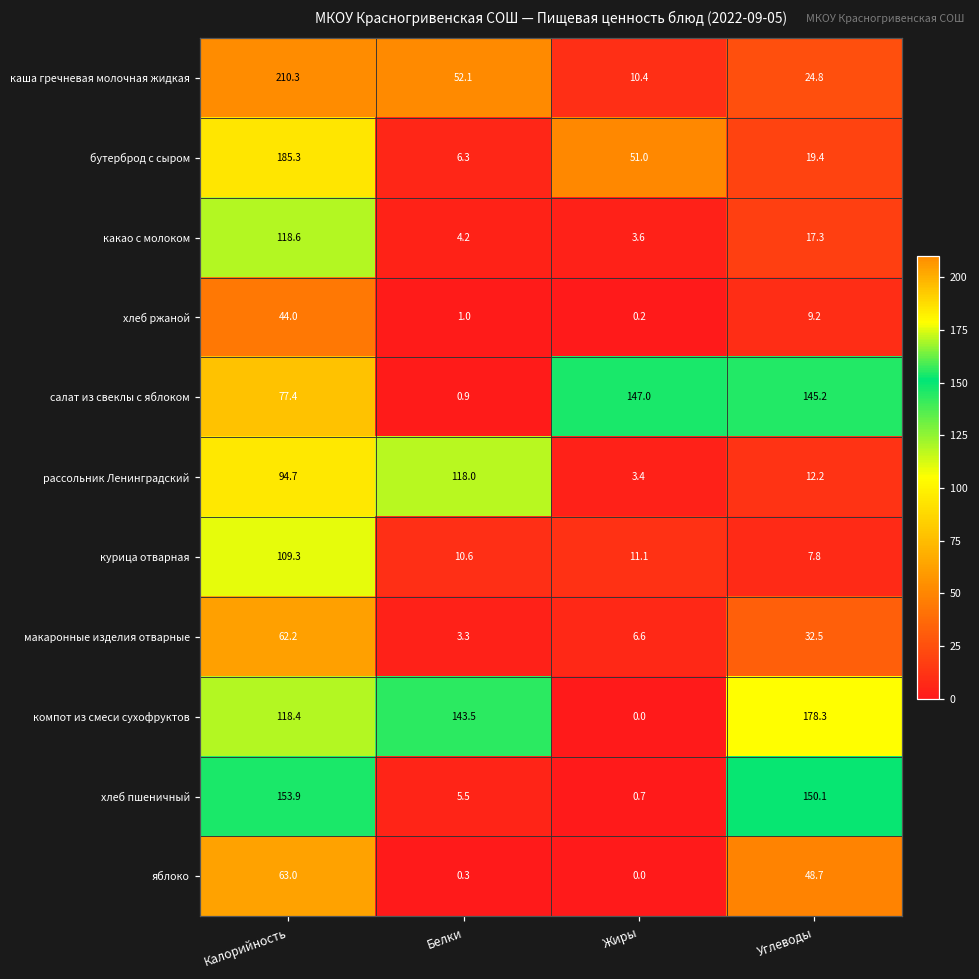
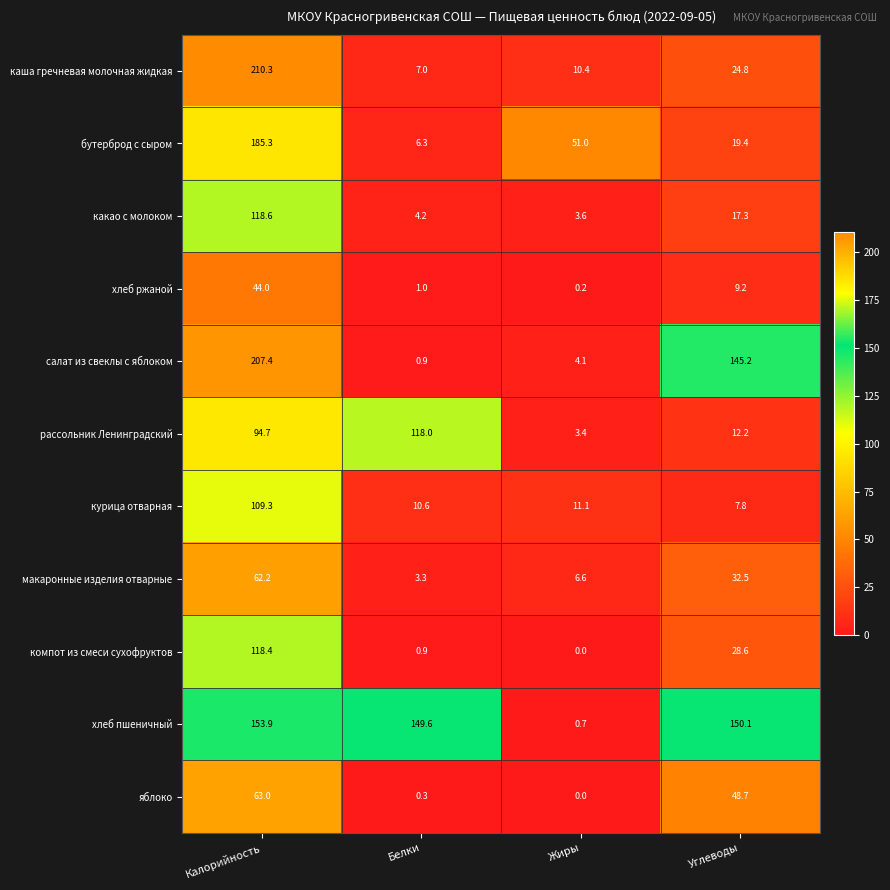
  {
    "каша гречневая молочная жидкая": {
      "Калорийность": 210.3,
-     "Белки": 52.1,
+     "Белки": 7.0,
      "Жиры": 10.4,
      "Углеводы": 24.8
    },
    "бутерброд с сыром": {
      "Калорийность": 185.3,
      "Белки": 6.3,
      "Жиры": 51.0,
      "Углеводы": 19.4
    },
    "какао с молоком": {
      "Калорийность": 118.6,
      "Белки": 4.2,
      "Жиры": 3.6,
      "Углеводы": 17.3
    },
    "хлеб ржаной": {
      "Калорийность": 44.0,
      "Белки": 1.0,
      "Жиры": 0.2,
      "Углеводы": 9.2
    },
    "салат из свеклы с яблоком": {
-     "Калорийность": 77.4,
+     "Калорийность": 207.4,
      "Белки": 0.9,
-     "Жиры": 147.0,
+     "Жиры": 4.1,
      "Углеводы": 145.2
    },
    "рассольник Ленинградский": {
      "Калорийность": 94.7,
      "Белки": 118.0,
      "Жиры": 3.4,
      "Углеводы": 12.2
    },
    "курица отварная": {
      "Калорийность": 109.3,
      "Белки": 10.6,
      "Жиры": 11.1,
      "Углеводы": 7.8
    },
    "макаронные изделия отварные": {
      "Калорийность": 62.2,
      "Белки": 3.3,
      "Жиры": 6.6,
      "Углеводы": 32.5
    },
    "компот из смеси сухофруктов": {
      "Калорийность": 118.4,
-     "Белки": 143.5,
+     "Белки": 0.9,
      "Жиры": 0.0,
-     "Углеводы": 178.3
+     "Углеводы": 28.6
    },
    "хлеб пшеничный": {
      "Калорийность": 153.9,
-     "Белки": 5.5,
+     "Белки": 149.6,
      "Жиры": 0.7,
      "Углеводы": 150.1
    },
    "яблоко": {
      "Калорийность": 63.0,
      "Белки": 0.3,
      "Жиры": 0.0,
      "Углеводы": 48.7
    }
  }
